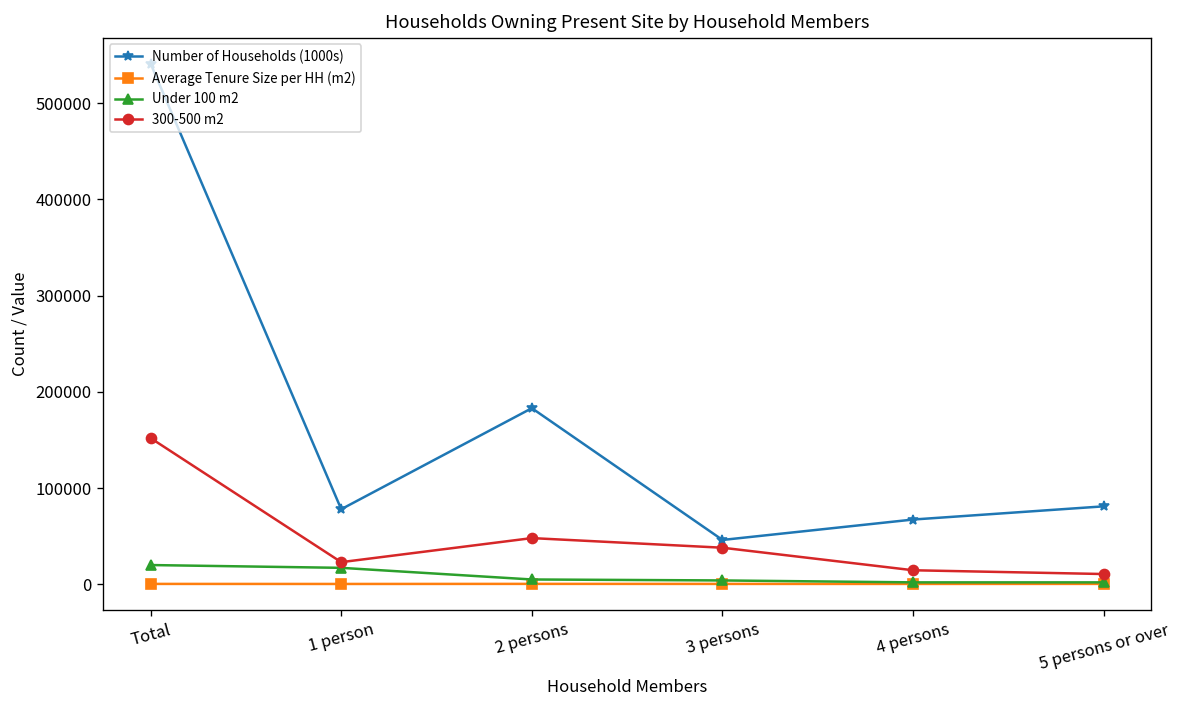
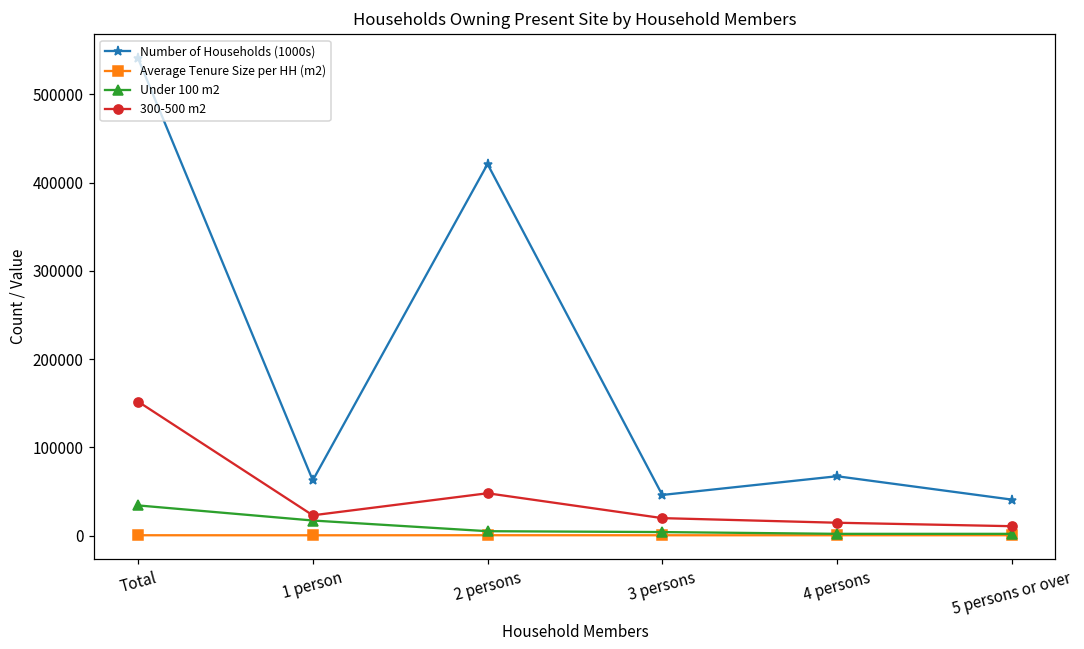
  {
    "Number of Households (1000s)": {
-     "1 person": 80000,
-     "2 persons": 180000,
+     "1 person": 60000,
+     "2 persons": 420000,
      "3 persons": 50000,
      "4 persons": 70000,
-     "5 persons or over": 80000
+     "5 persons or over": 40000
    },
    "Average Tenure Size per HH (m2)": {
      "Total": 0,
      "1 person": 0,
      "2 persons": 0,
      "3 persons": 0
    },
    "Under 100 m2": {
-     "Total": 20000,
+     "Total": 30000,
      "1 person": 20000,
      "2 persons": 10000,
      "3 persons": 0
    },
    "300-500 m2": {
      "Total": 150000,
      "1 person": 20000,
      "2 persons": 50000,
-     "3 persons": 40000,
+     "3 persons": 20000,
      "4 persons": 10000,
      "5 persons or over": 10000
    }
  }
